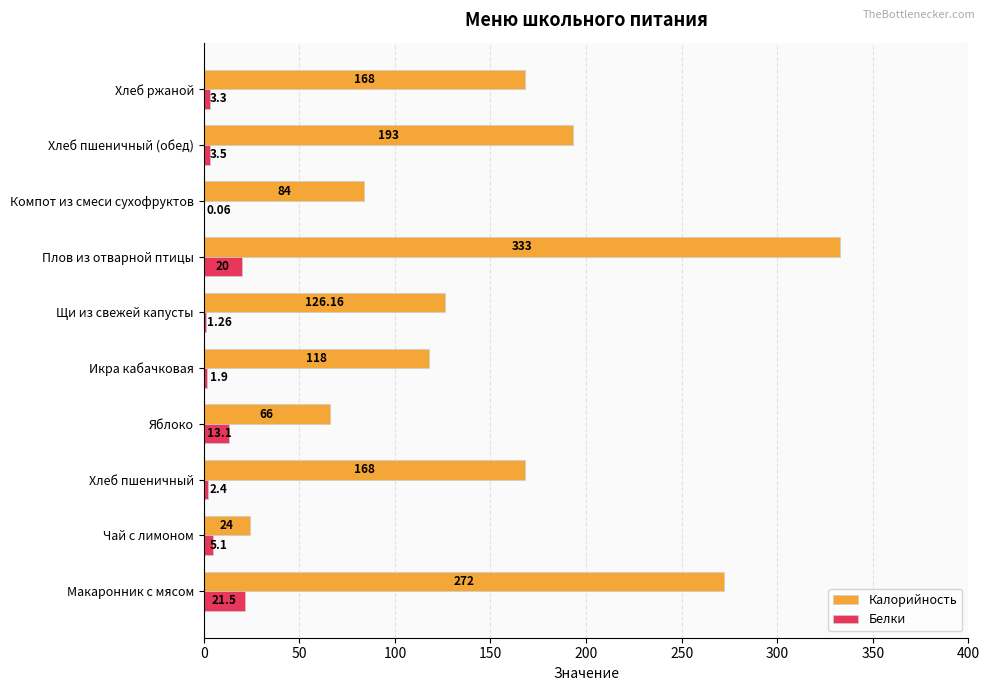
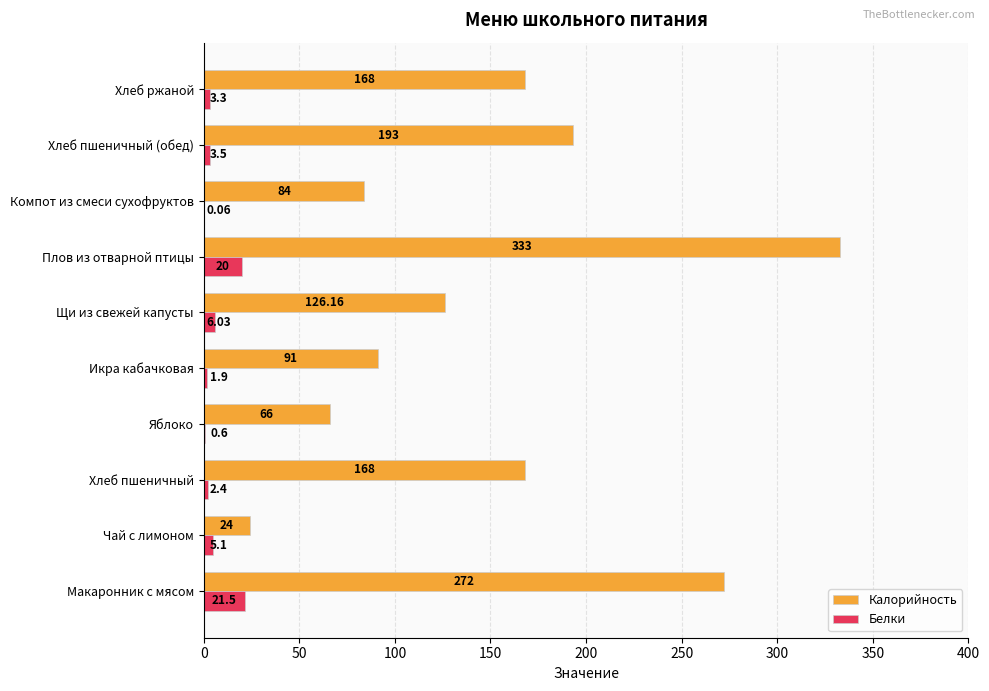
  {
    "Калорийность": {
      "Хлеб ржаной": 168,
      "Хлеб пшеничный (обед)": 193,
      "Компот из смеси сухофруктов": 84,
      "Плов из отварной птицы": 333,
      "Щи из свежей капусты": 126.16,
-     "Икра кабачковая": 118,
+     "Икра кабачковая": 91,
      "Яблоко": 66,
      "Хлеб пшеничный": 168,
      "Чай с лимоном": 24,
      "Макаронник с мясом": 272
    },
    "Белки": {
      "Хлеб ржаной": 3.3,
      "Хлеб пшеничный (обед)": 3.5,
      "Компот из смеси сухофруктов": 0.06,
      "Плов из отварной птицы": 20,
-     "Щи из свежей капусты": 1.26,
+     "Щи из свежей капусты": 6.03,
      "Икра кабачковая": 1.9,
-     "Яблоко": 13.1,
+     "Яблоко": 0.6,
      "Хлеб пшеничный": 2.4,
      "Чай с лимоном": 5.1,
      "Макаронник с мясом": 21.5
    }
  }
